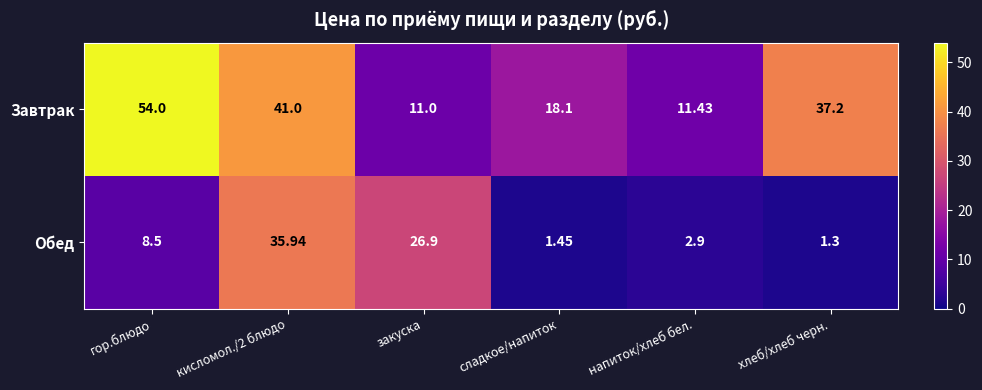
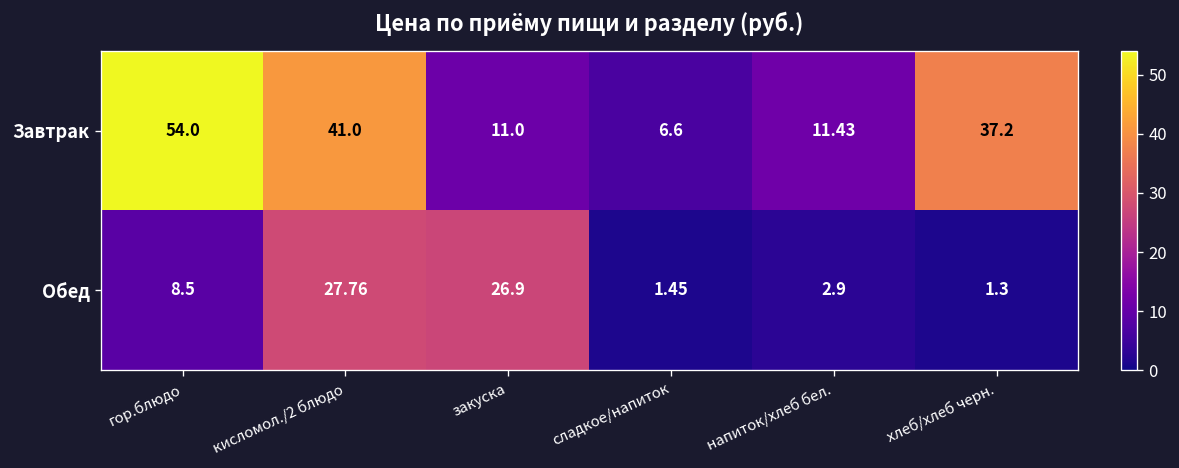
  {
    "Завтрак": {
      "гор.блюдо": 54.0,
      "кисломол./2 блюдо": 41.0,
      "закуска": 11.0,
-     "сладкое/напиток": 18.1,
+     "сладкое/напиток": 6.6,
      "напиток/хлеб бел.": 11.43,
      "хлеб/хлеб черн.": 37.2
    },
    "Обед": {
      "гор.блюдо": 8.5,
-     "кисломол./2 блюдо": 35.94,
+     "кисломол./2 блюдо": 27.76,
      "закуска": 26.9,
      "сладкое/напиток": 1.45,
      "напиток/хлеб бел.": 2.9,
      "хлеб/хлеб черн.": 1.3
    }
  }
